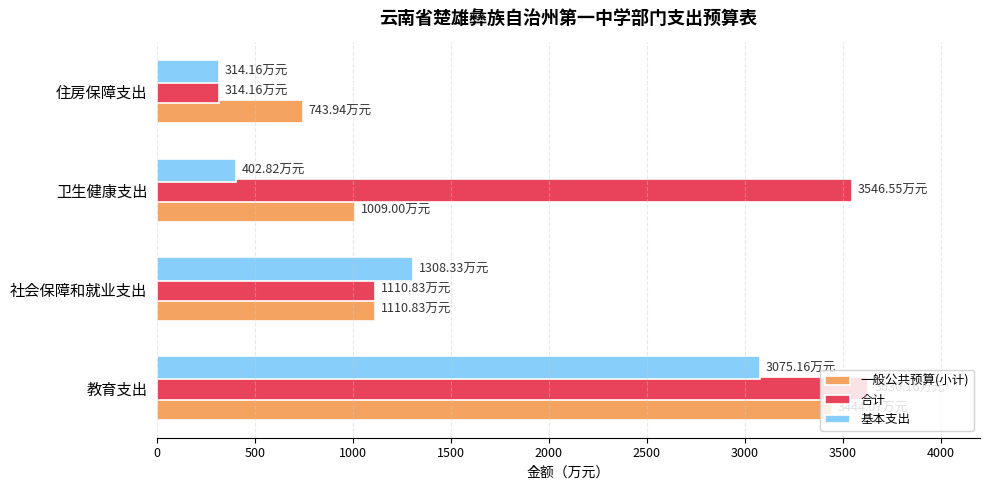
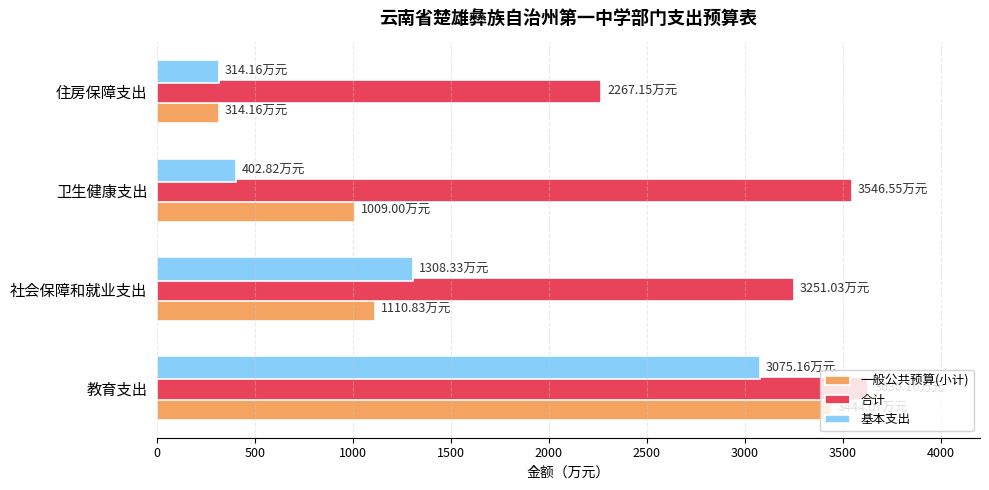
  {
    "一般公共预算(小计)": {
-     "住房保障支出": 743.94,
+     "住房保障支出": 314.16,
      "卫生健康支出": 1009.00,
      "社会保障和就业支出": 1110.83
    },
    "合计": {
-     "住房保障支出": 314.16,
+     "住房保障支出": 2267.15,
      "卫生健康支出": 3546.55,
-     "社会保障和就业支出": 1110.83
+     "社会保障和就业支出": 3251.03
    },
    "基本支出": {
      "住房保障支出": 314.16,
      "卫生健康支出": 402.82,
      "社会保障和就业支出": 1308.33
    }
  }
